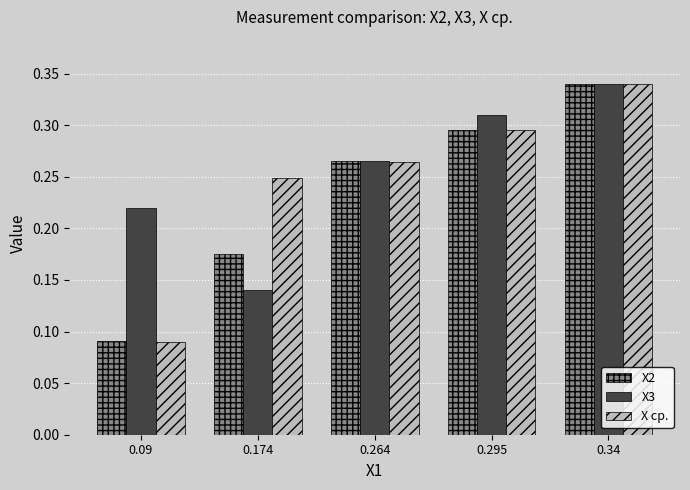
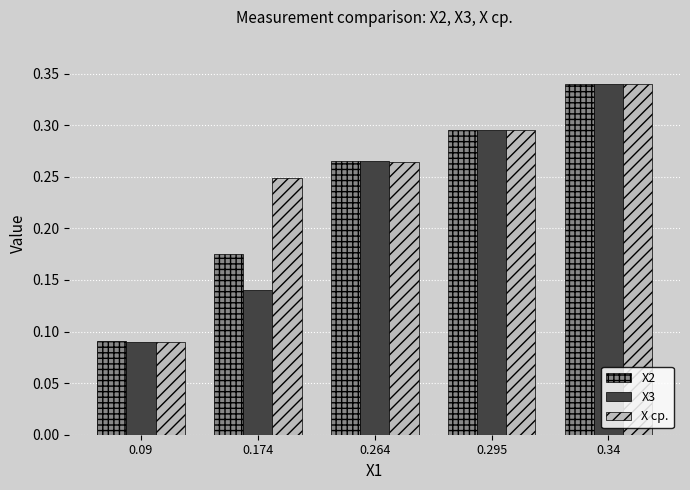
  {
    "X2": {
      "0.09": 0.091,
      "0.174": 0.175,
      "0.264": 0.265,
      "0.295": 0.295,
      "0.34": 0.340
    },
    "X3": {
-     "0.09": 0.22,
+     "0.09": 0.09,
      "0.174": 0.140,
      "0.264": 0.265,
-     "0.295": 0.310,
+     "0.295": 0.295,
      "0.34": 0.340
    },
    "X ср.": {
      "0.09": 0.090,
      "0.174": 0.249,
      "0.264": 0.265,
      "0.295": 0.295,
      "0.34": 0.340
    }
  }
